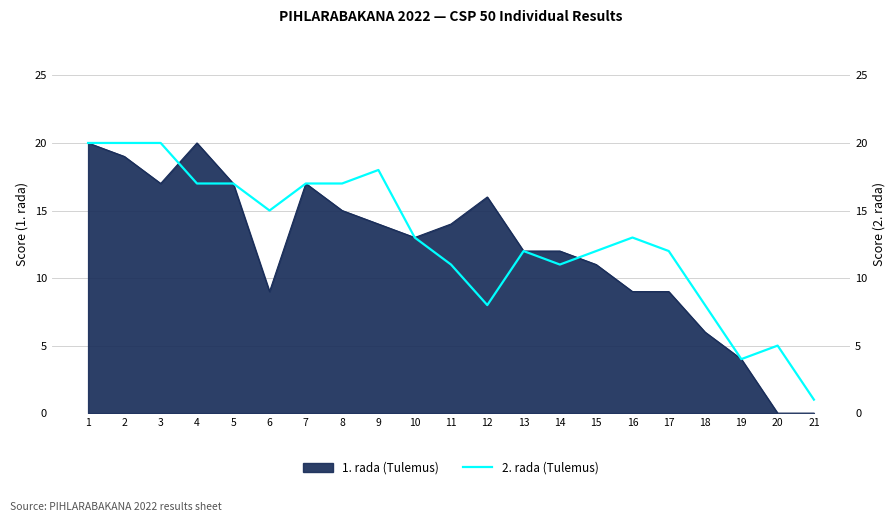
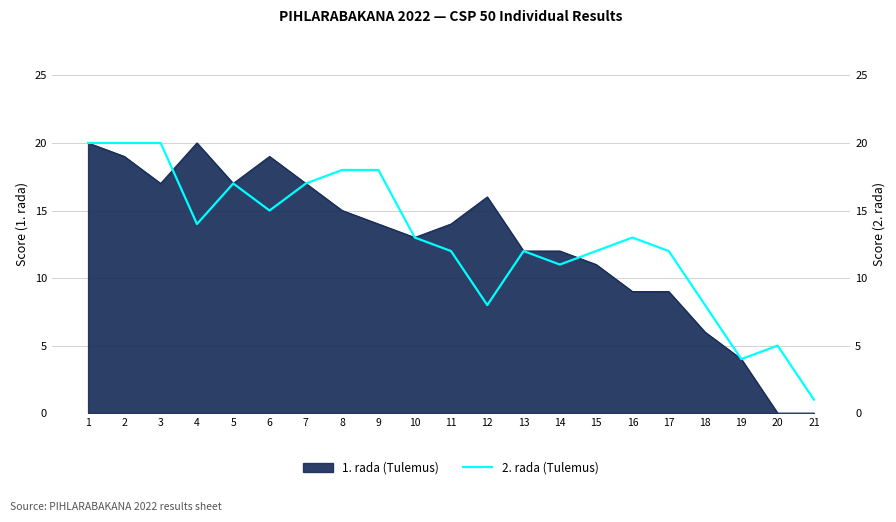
  {
    "1. rada (Tulemus)": {
      "1": 20,
      "2": 19,
      "3": 17,
      "4": 20,
      "5": 17,
-     "6": 9,
+     "6": 19,
      "7": 17,
      "8": 15,
      "9": 14,
      "10": 13,
      "11": 14,
      "12": 16,
      "13": 12,
      "14": 12,
      "15": 11,
      "16": 9,
      "17": 9,
      "18": 6,
      "19": 4,
      "20": 0,
      "21": 0
    },
    "2. rada (Tulemus)": {
      "1": 20,
      "2": 20,
      "3": 20,
-     "4": 17,
+     "4": 14,
      "5": 17,
      "6": 15,
      "7": 17,
-     "8": 17,
+     "8": 18,
      "9": 18,
      "10": 13,
-     "11": 11,
+     "11": 12,
      "12": 8,
      "13": 12,
      "14": 11,
      "15": 12,
      "16": 13,
      "17": 12,
      "18": 8,
      "19": 4,
      "20": 5,
      "21": 1
    }
  }
